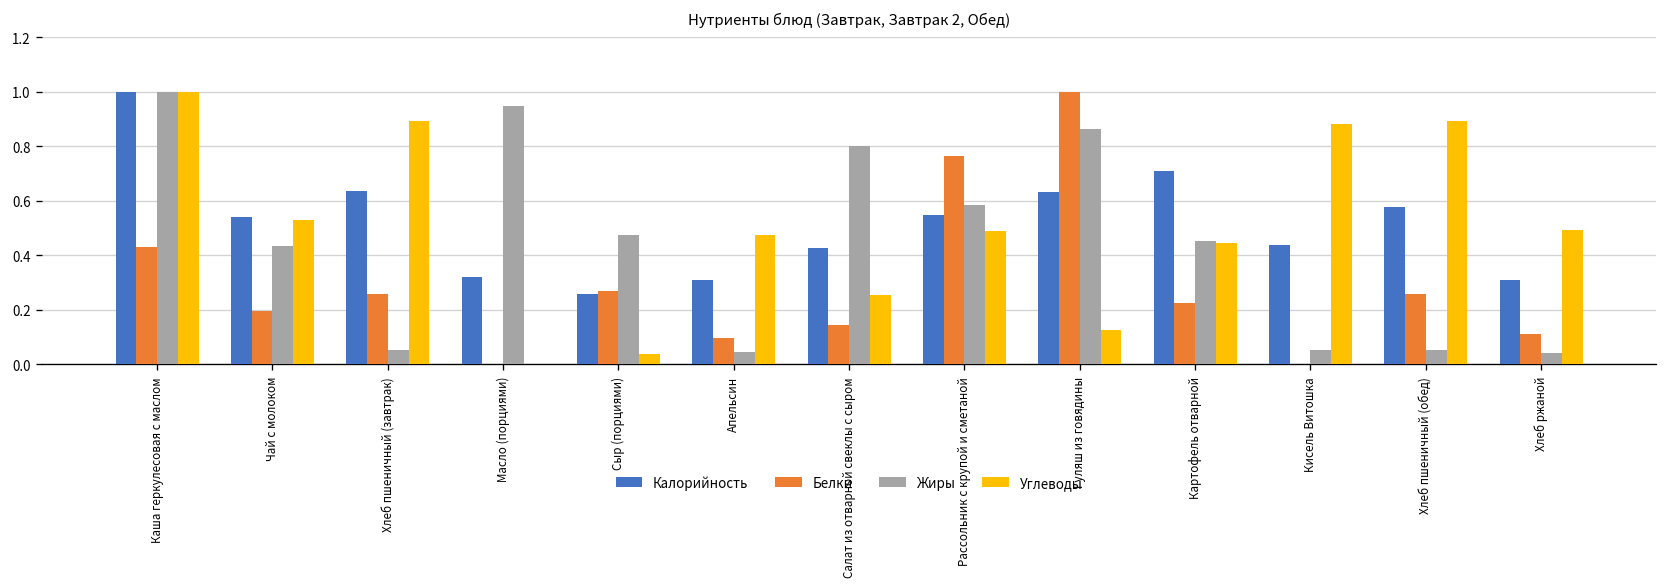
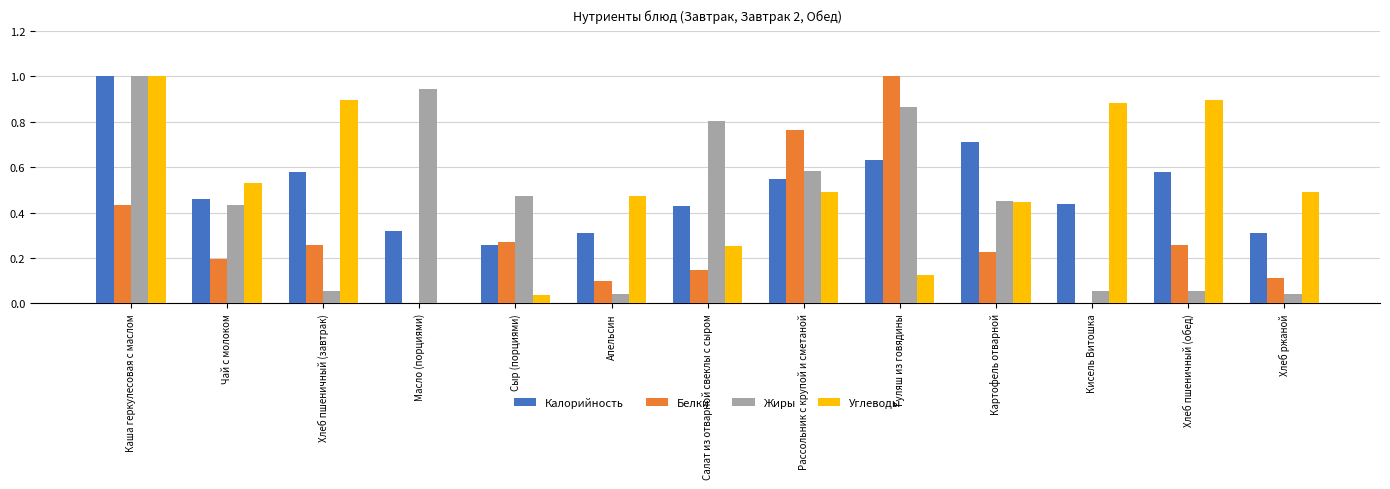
  {
    "Калорийность": {
      "Каша геркулесовая с маслом": 1.00,
-     "Чай с молоком": 0.54,
-     "Хлеб пшеничный (завтрак)": 0.64,
+     "Чай с молоком": 0.46,
+     "Хлеб пшеничный (завтрак)": 0.58,
      "Масло (порциями)": 0.32,
      "Сыр (порциями)": 0.26,
      "Апельсин": 0.31,
      "Салат из отварной свеклы с сыром": 0.43,
      "Рассольник с крупой и сметаной": 0.55,
      "Гуляш из говядины": 0.63,
      "Картофель отварной": 0.71,
      "Кисель Витошка": 0.44,
      "Хлеб пшеничный (обед)": 0.58,
      "Хлеб ржаной": 0.31
    },
    "Белки": {
      "Каша геркулесовая с маслом": 0.43,
      "Чай с молоком": 0.20,
      "Хлеб пшеничный (завтрак)": 0.26,
      "Масло (порциями)": 0.00,
      "Сыр (порциями)": 0.27,
      "Апельсин": 0.10,
      "Салат из отварной свеклы с сыром": 0.15,
      "Рассольник с крупой и сметаной": 0.76,
      "Гуляш из говядины": 1.00,
      "Картофель отварной": 0.23,
      "Кисель Витошка": 0.00,
      "Хлеб пшеничный (обед)": 0.26,
      "Хлеб ржаной": 0.11
    },
    "Жиры": {
      "Каша геркулесовая с маслом": 1.00,
      "Чай с молоком": 0.43,
      "Хлеб пшеничный (завтрак)": 0.05,
      "Масло (порциями)": 0.95,
      "Сыр (порциями)": 0.47,
      "Апельсин": 0.04,
      "Салат из отварной свеклы с сыром": 0.80,
      "Рассольник с крупой и сметаной": 0.58,
      "Гуляш из говядины": 0.86,
      "Картофель отварной": 0.45,
      "Кисель Витошка": 0.05,
      "Хлеб пшеничный (обед)": 0.05,
      "Хлеб ржаной": 0.04
    },
    "Углеводы": {
      "Каша геркулесовая с маслом": 1.00,
      "Чай с молоком": 0.53,
      "Хлеб пшеничный (завтрак)": 0.89,
      "Масло (порциями)": 0.00,
      "Сыр (порциями)": 0.04,
      "Апельсин": 0.47,
      "Салат из отварной свеклы с сыром": 0.25,
      "Рассольник с крупой и сметаной": 0.49,
      "Гуляш из говядины": 0.12,
      "Картофель отварной": 0.45,
      "Кисель Витошка": 0.88,
      "Хлеб пшеничный (обед)": 0.89,
      "Хлеб ржаной": 0.49
    }
  }
